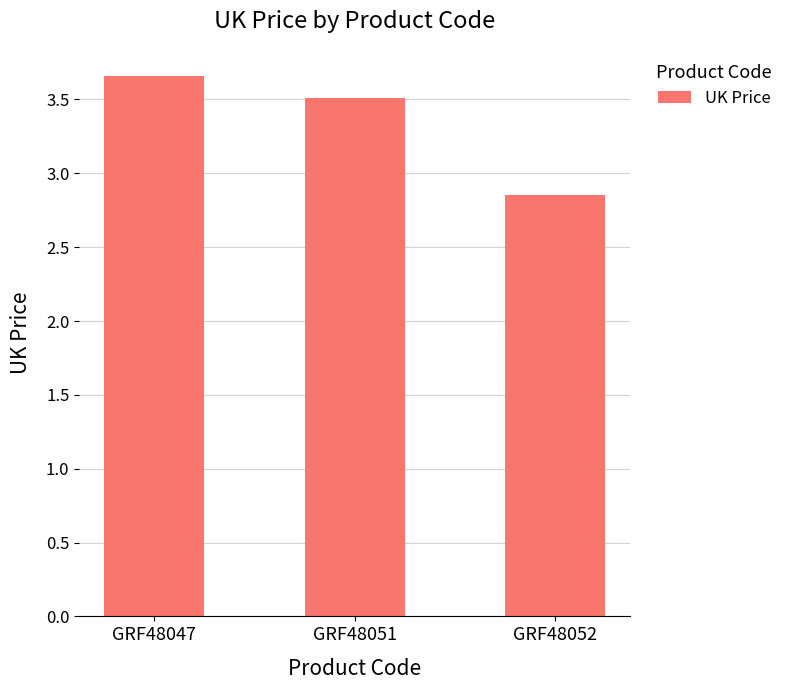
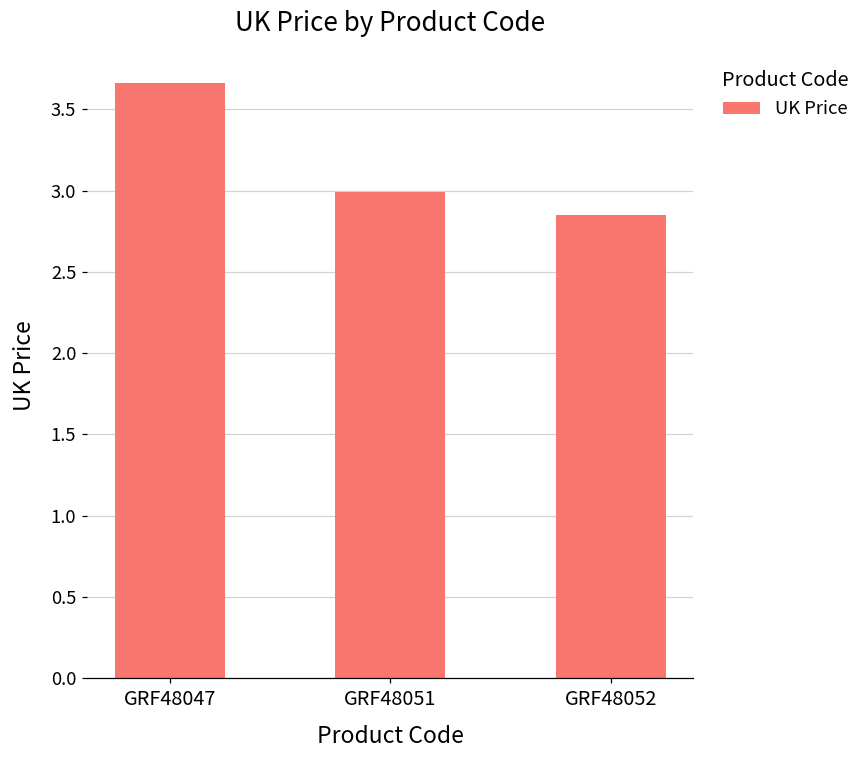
  {
    "GRF48047": 3.66,
-   "GRF48051": 3.51,
+   "GRF48051": 2.99,
    "GRF48052": 2.85
  }
